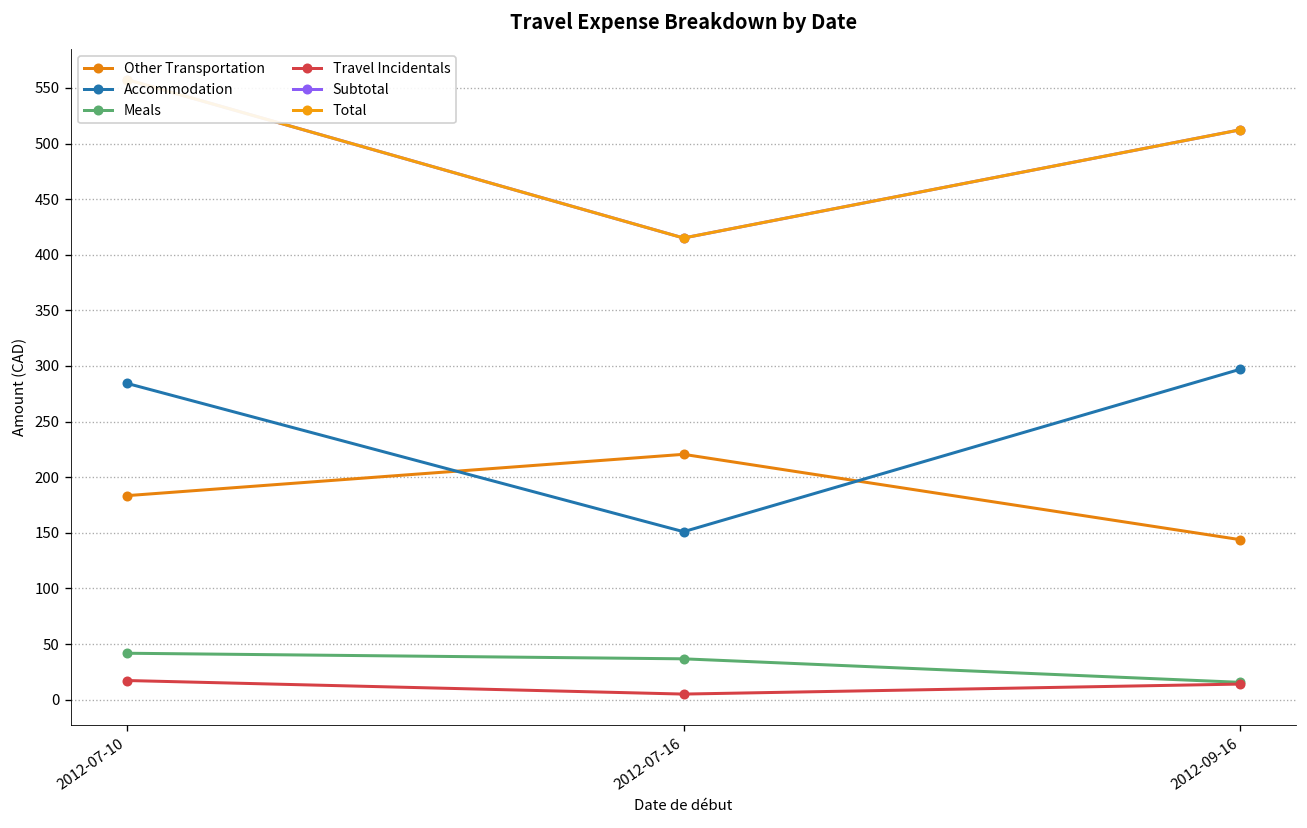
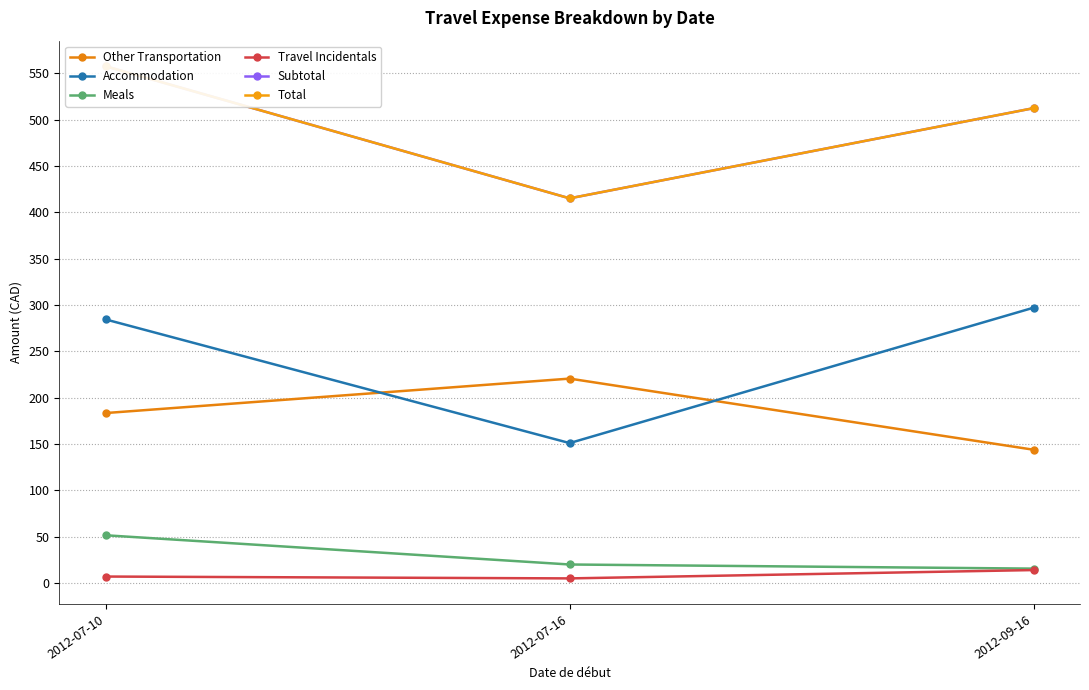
  {
    "Accommodation": {
      "2012-07-10": 280,
      "2012-07-16": 150,
      "2012-09-16": 300
    },
    "Meals": {
-     "2012-07-10": 40,
-     "2012-07-16": 40
+     "2012-07-10": 50,
+     "2012-07-16": 20
    },
    "Travel Incidentals": {
-     "2012-07-10": 20,
+     "2012-07-10": 10,
      "2012-07-16": 10
    }
  }
